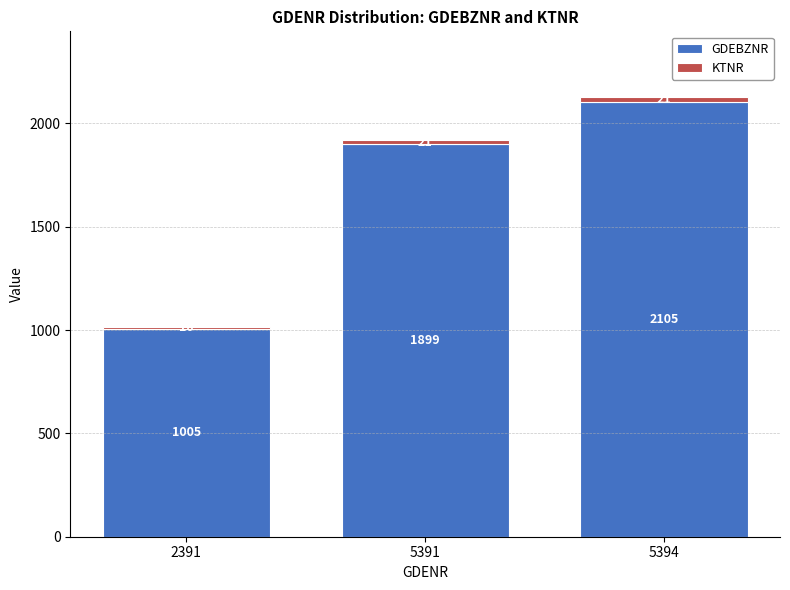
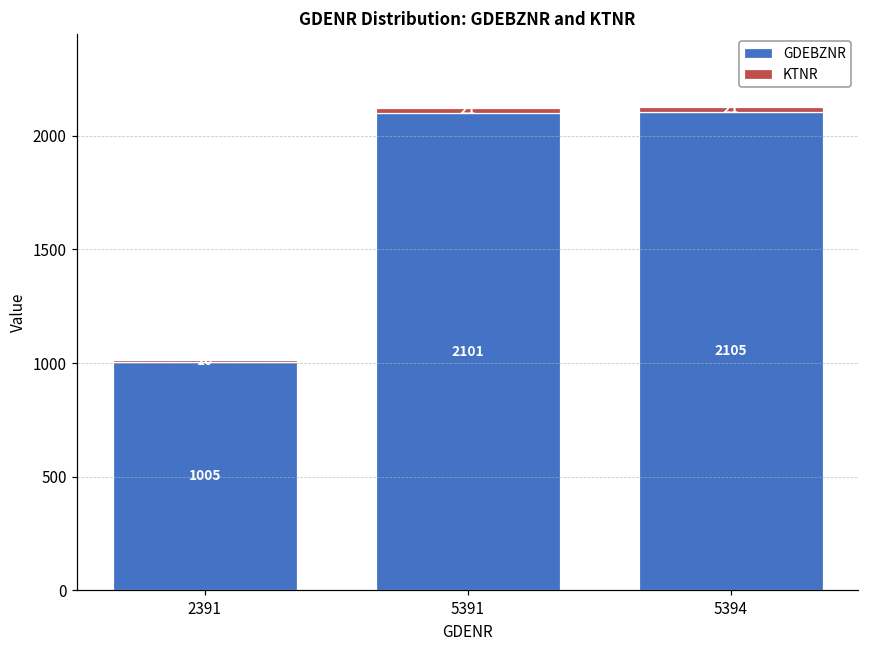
  {
    "GDEBZNR": {
      "2391": 1005,
-     "5391": 1899,
+     "5391": 2101,
      "5394": 2105
    },
    "KTNR": {
      "5391": 20,
      "5394": 20
    }
  }
